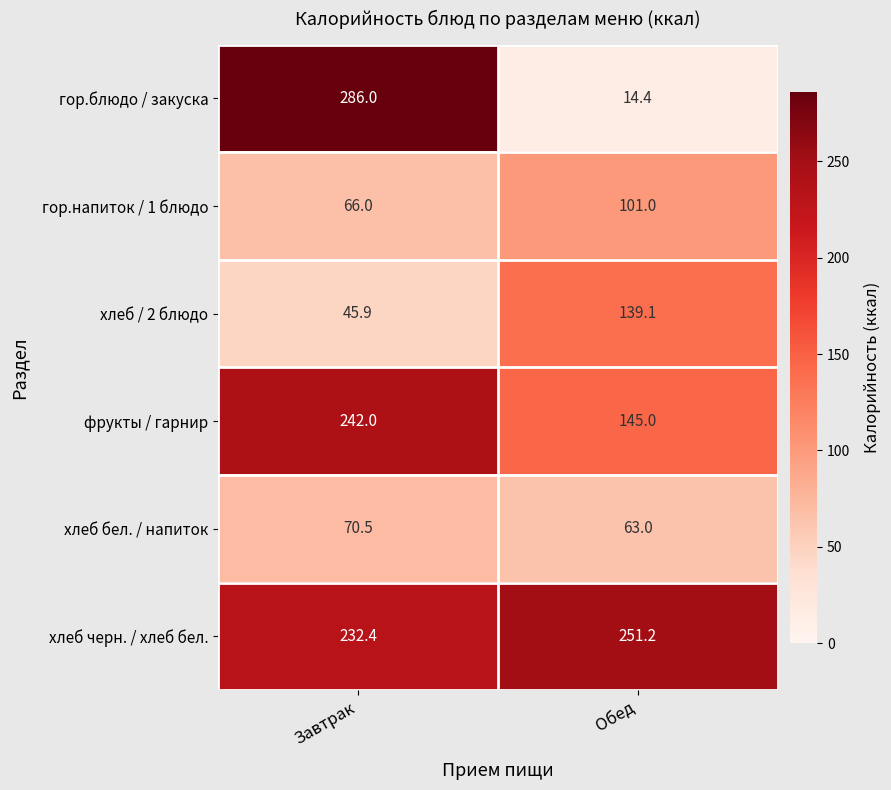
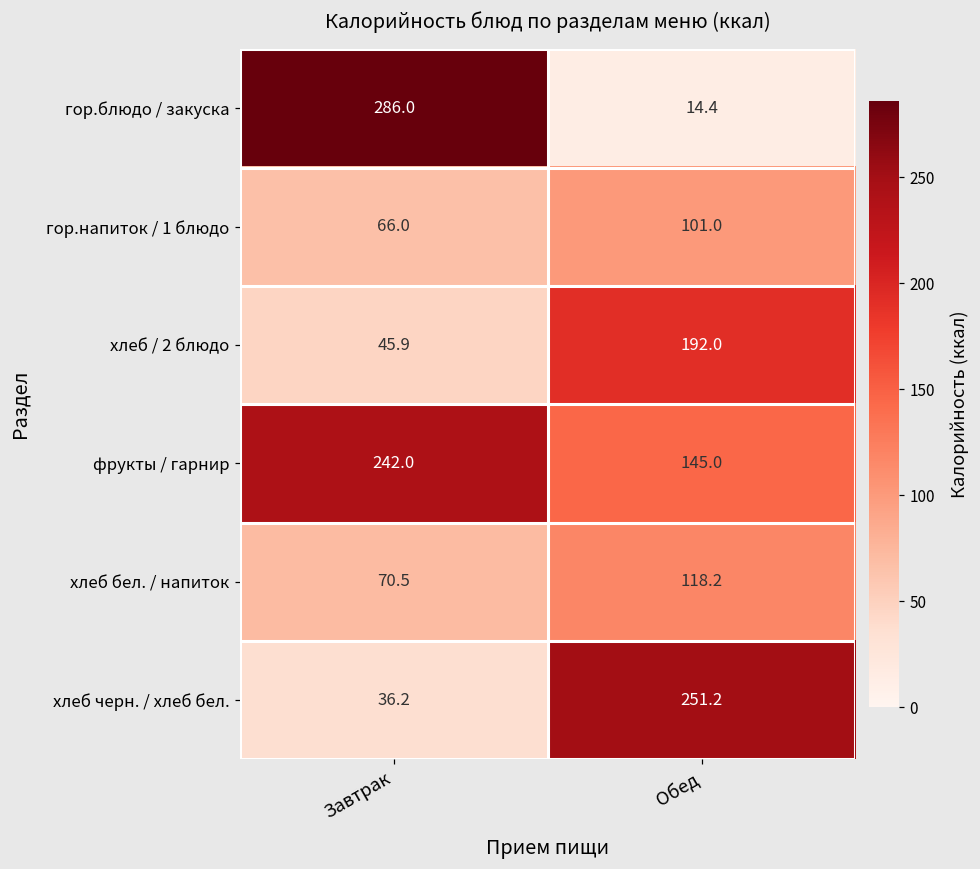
  {
    "гор.блюдо / закуска": {
      "Завтрак": 286.0,
      "Обед": 14.4
    },
    "гор.напиток / 1 блюдо": {
      "Завтрак": 66.0,
      "Обед": 101.0
    },
    "хлеб / 2 блюдо": {
      "Завтрак": 45.9,
-     "Обед": 139.1
+     "Обед": 192.0
    },
    "фрукты / гарнир": {
      "Завтрак": 242.0,
      "Обед": 145.0
    },
    "хлеб бел. / напиток": {
      "Завтрак": 70.5,
-     "Обед": 63.0
+     "Обед": 118.2
    },
    "хлеб черн. / хлеб бел.": {
-     "Завтрак": 232.4,
+     "Завтрак": 36.2,
      "Обед": 251.2
    }
  }
